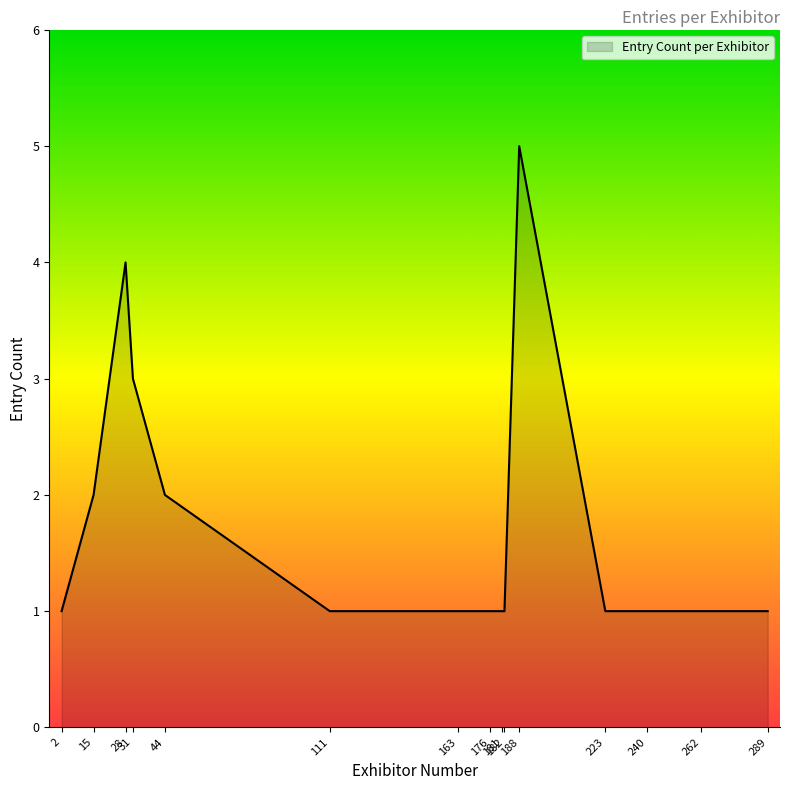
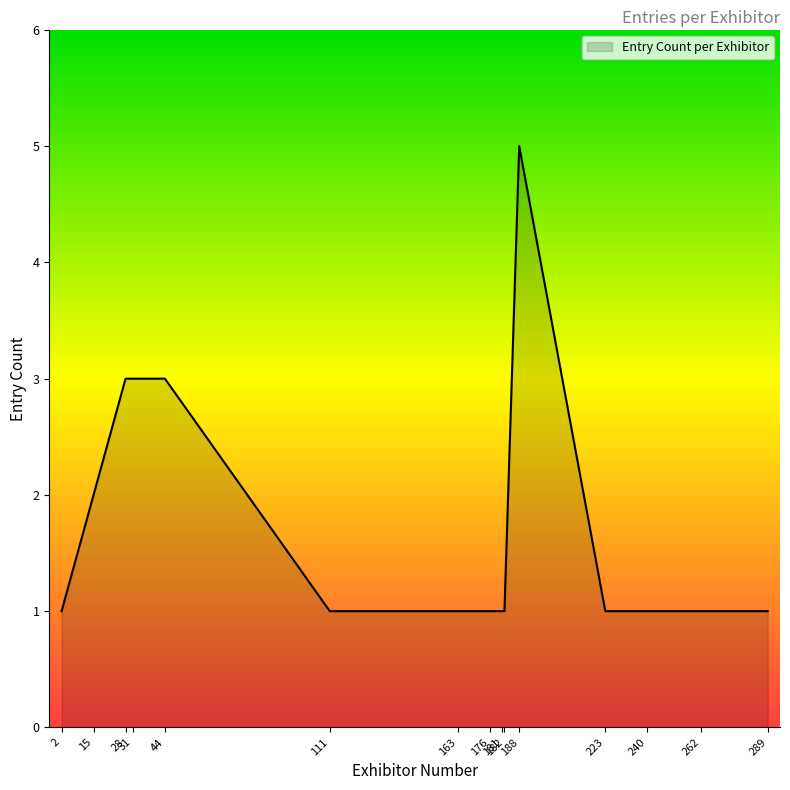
  {
    "2": 1,
    "15": 2,
-   "28": 4,
+   "28": 3,
    "31": 3,
-   "44": 2,
+   "44": 3,
    "111": 1,
    "163": 1,
    "176": 1,
    "181": 1,
    "182": 1,
    "188": 5,
    "223": 1,
    "240": 1,
    "262": 1,
    "289": 1
  }
